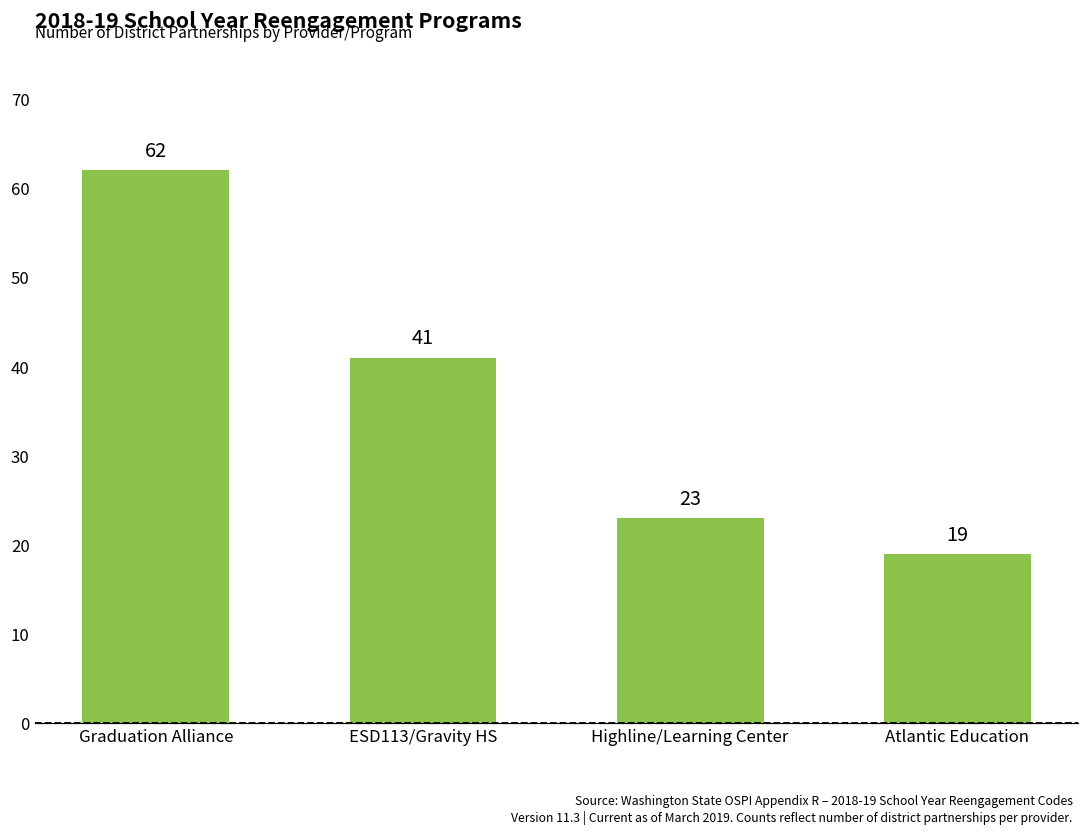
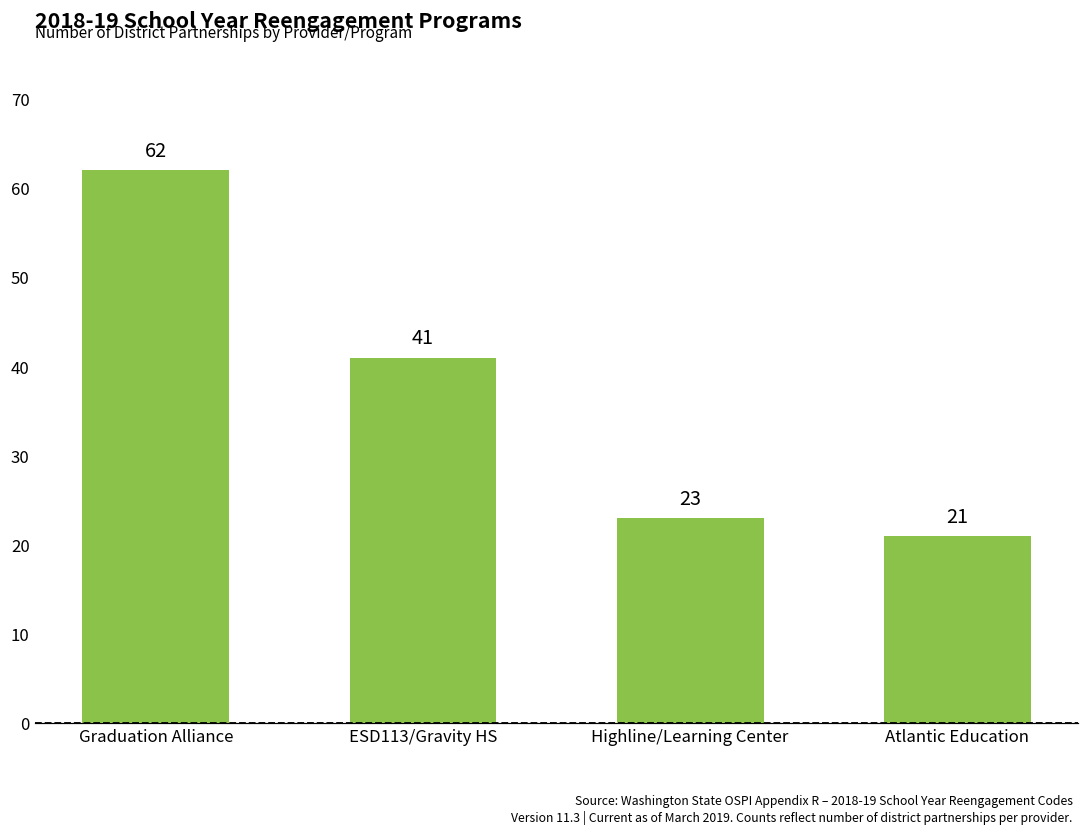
  {
    "Graduation Alliance": 62,
    "ESD113/Gravity HS": 41,
    "Highline/Learning Center": 23,
-   "Atlantic Education": 19
+   "Atlantic Education": 21
  }
